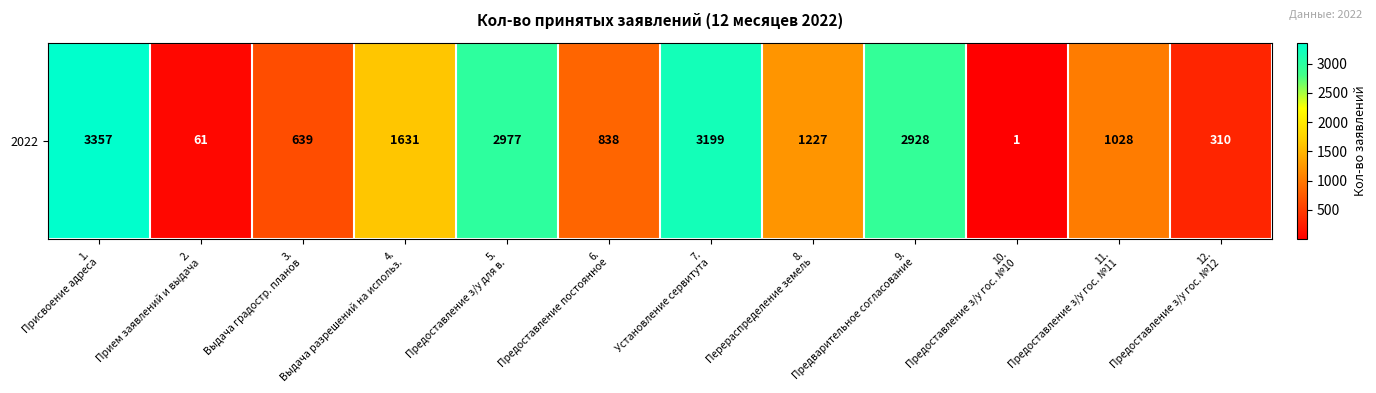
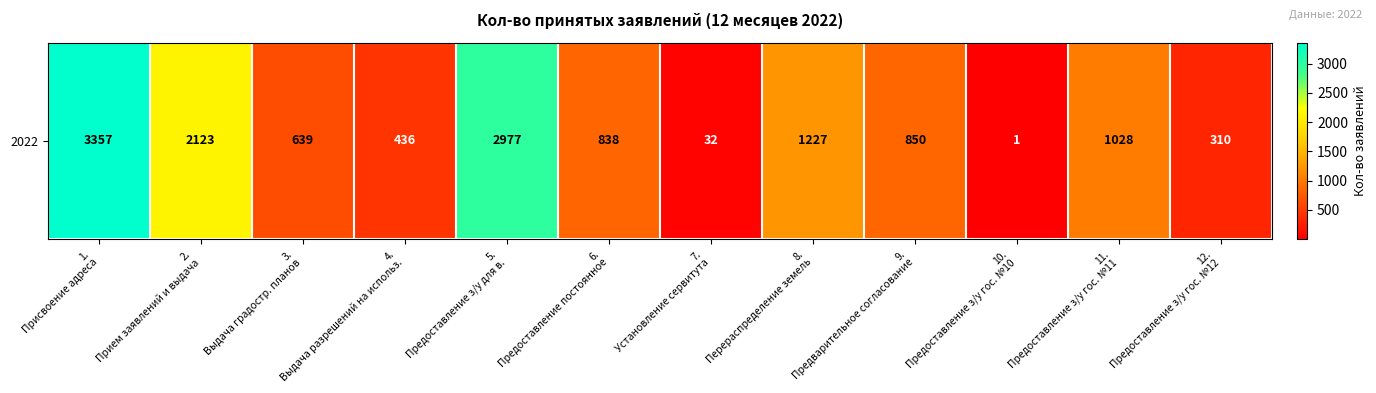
  {
    "2022": {
      "1. Присвоение адреса": 3357,
-     "2. Прием заявлений и выдача": 61,
+     "2. Прием заявлений и выдача": 2123,
      "3. Выдача градостр. планов": 639,
-     "4. Выдача разрешений на использ.": 1631,
+     "4. Выдача разрешений на использ.": 436,
      "5. Предоставление з/у для в.": 2977,
      "6. Предоставление постоянное": 838,
-     "7. Установление сервитута": 3199,
+     "7. Установление сервитута": 32,
      "8. Перераспределение земель": 1227,
-     "9. Предварительное согласование": 2928,
+     "9. Предварительное согласование": 850,
      "10. Предоставление з/у гос. №10": 1,
      "11. Предоставление з/у гос. №11": 1028,
      "12. Предоставление з/у гос. №12": 310
    }
  }
